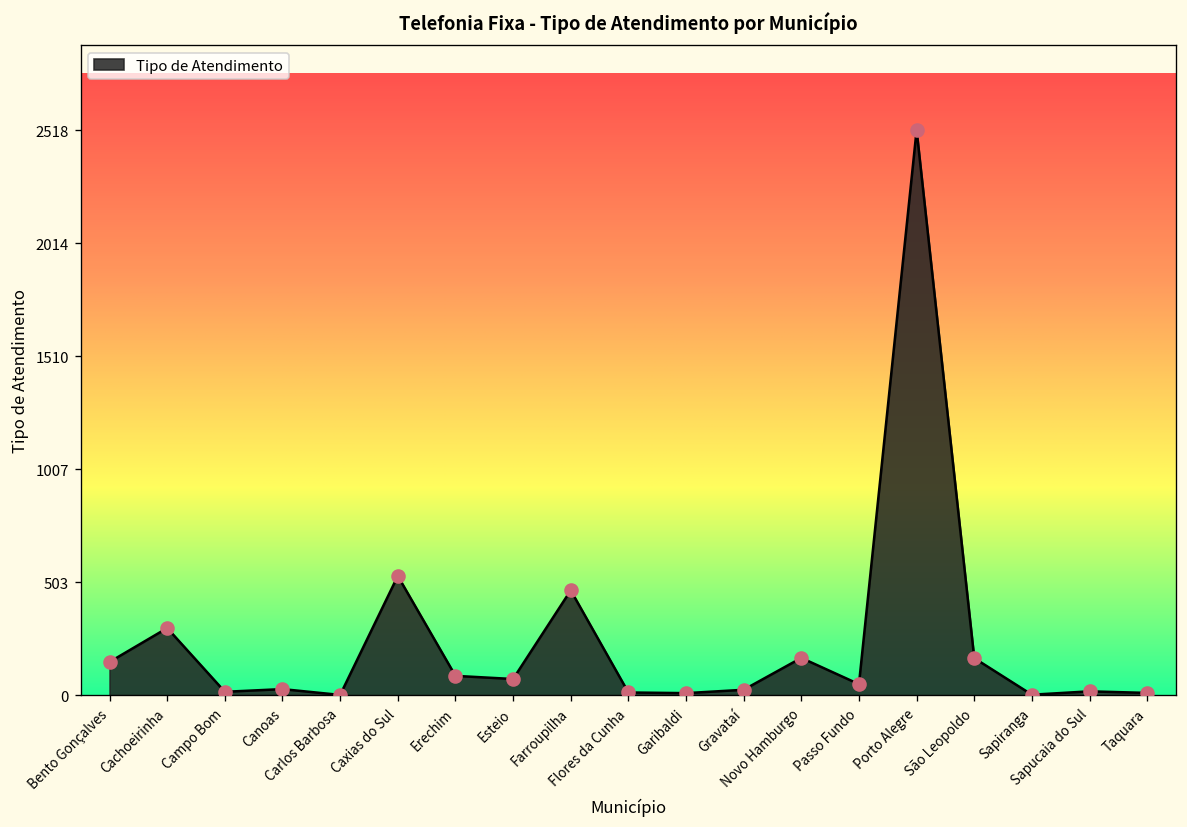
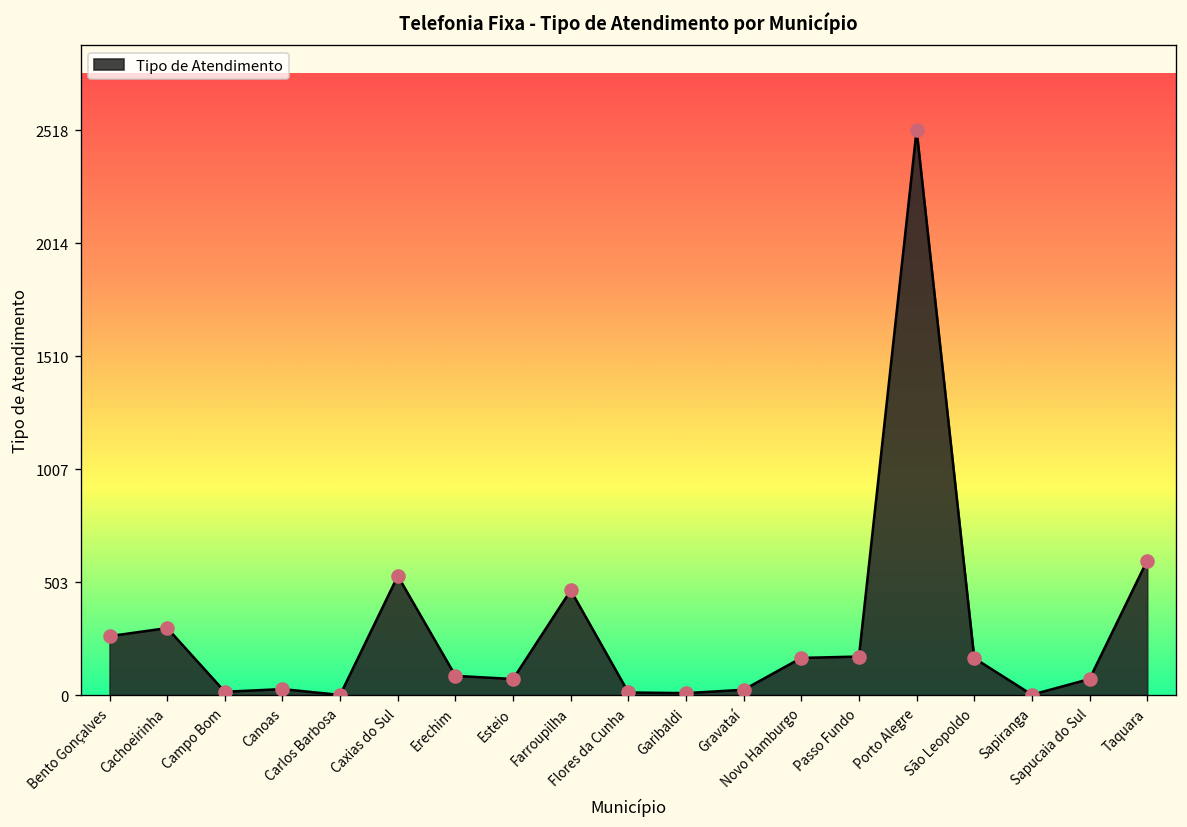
  {
-   "Bento Gonçalves": 150,
+   "Bento Gonçalves": 260,
    "Cachoeirinha": 300,
    "Campo Bom": 20,
    "Canoas": 30,
    "Carlos Barbosa": 0,
    "Caxias do Sul": 530,
    "Erechim": 90,
    "Esteio": 70,
    "Farroupilha": 470,
    "Flores da Cunha": 10,
    "Garibaldi": 10,
    "Gravataí": 20,
    "Novo Hamburgo": 170,
-   "Passo Fundo": 50,
+   "Passo Fundo": 170,
    "Porto Alegre": 2520,
    "São Leopoldo": 170,
    "Sapiranga": 0,
-   "Sapucaia do Sul": 20,
-   "Taquara": 10
+   "Sapucaia do Sul": 70,
+   "Taquara": 600
  }
